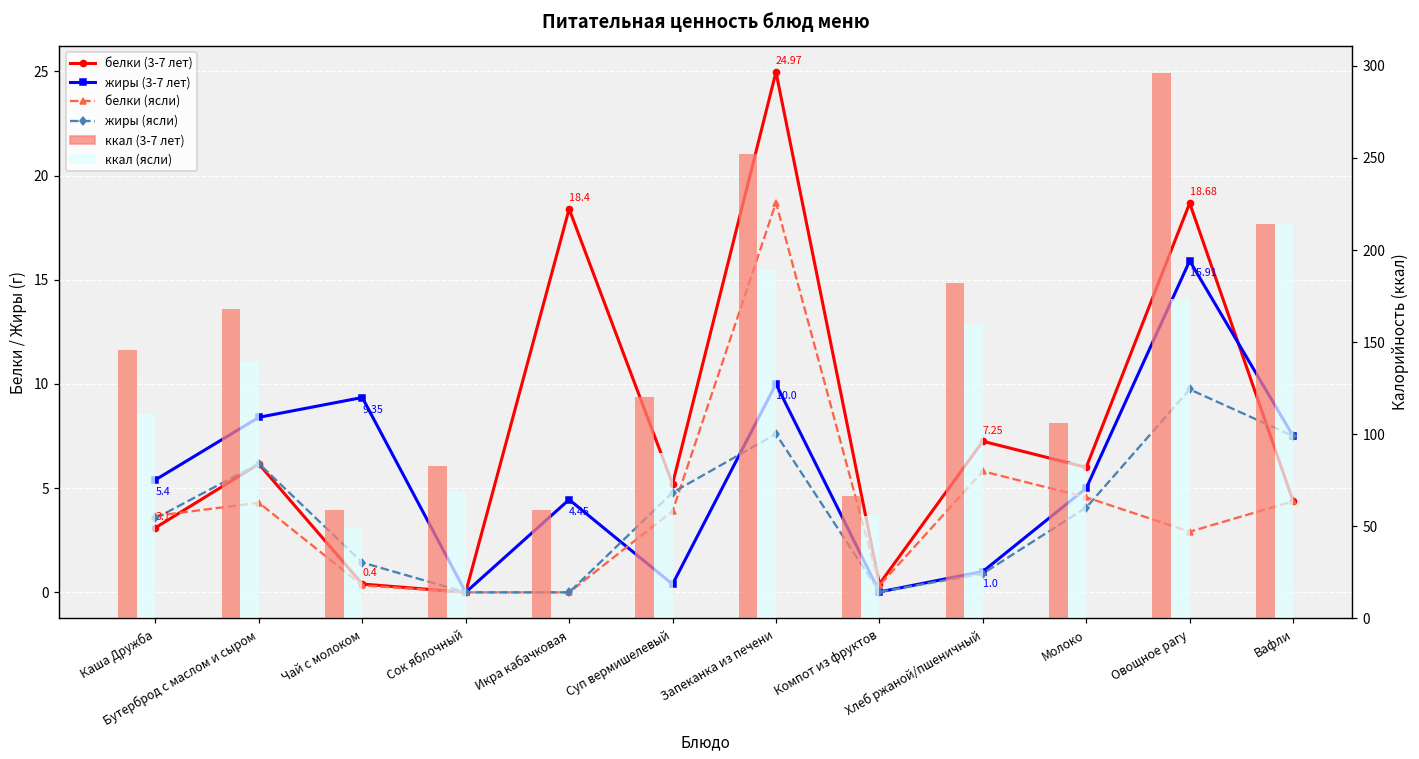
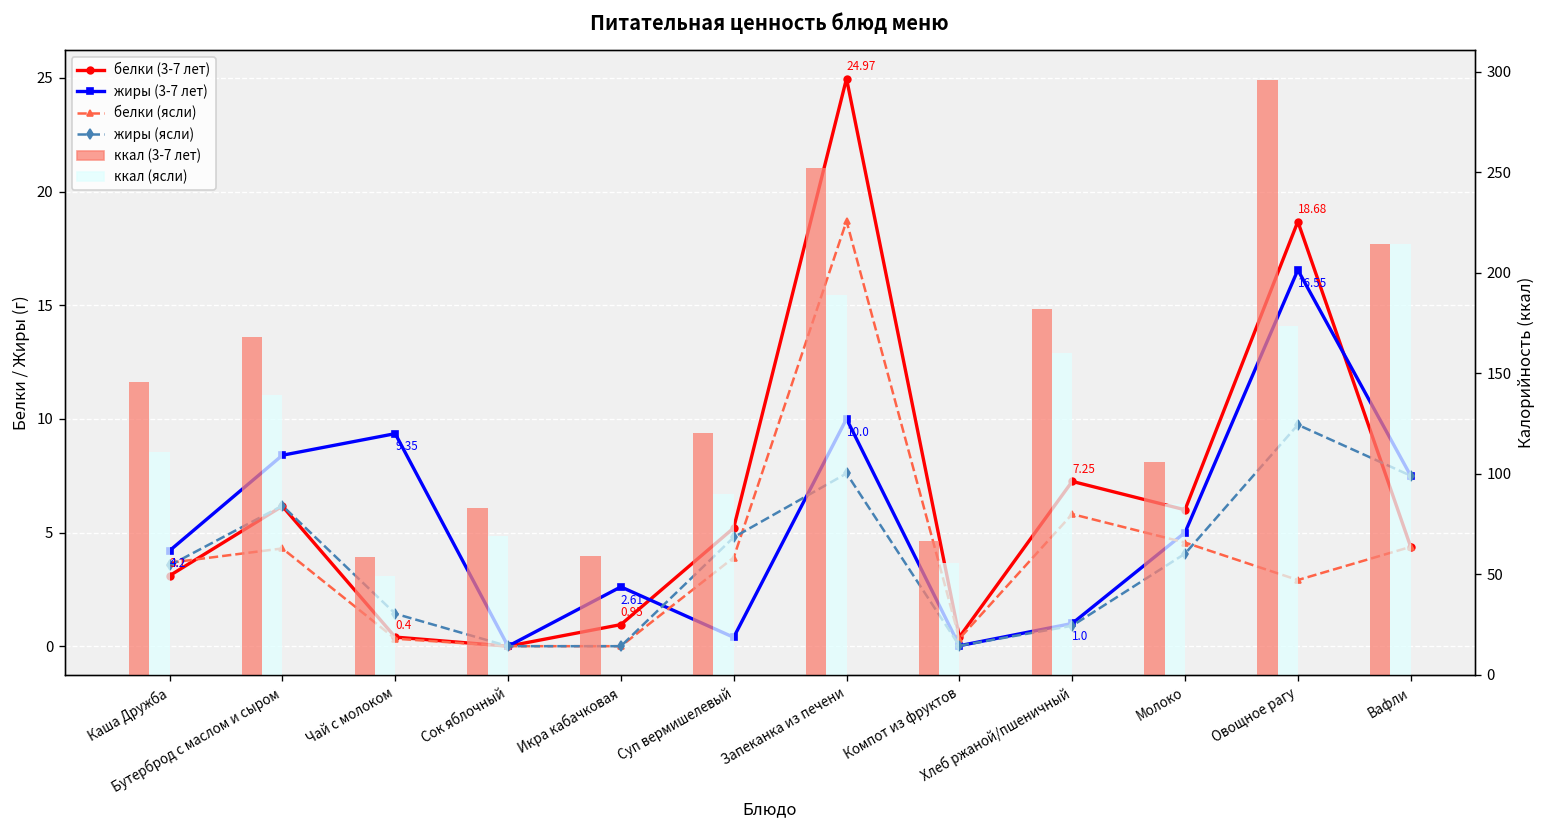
  {
    "белки (3-7 лет)": {
-     "Икра кабачковая": 18.4,
+     "Икра кабачковая": 0.95,
      "Запеканка из печени": 24.97,
      "Хлеб ржаной/пшеничный": 7.25,
      "Овощное рагу": 18.68
    },
    "жиры (3-7 лет)": {
-     "Каша Дружба": 5.4,
+     "Каша Дружба": 4.2,
      "Чай с молоком": 9.35,
-     "Икра кабачковая": 4.45,
+     "Икра кабачковая": 2.61,
      "Запеканка из печени": 10.0,
-     "Овощное рагу": 15.91
+     "Овощное рагу": 16.55
    }
  }
